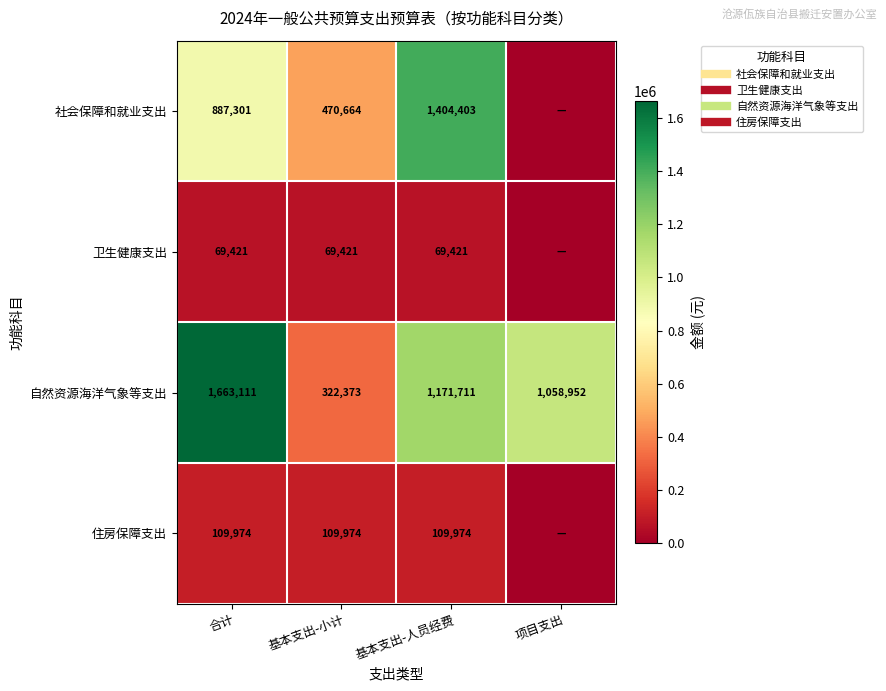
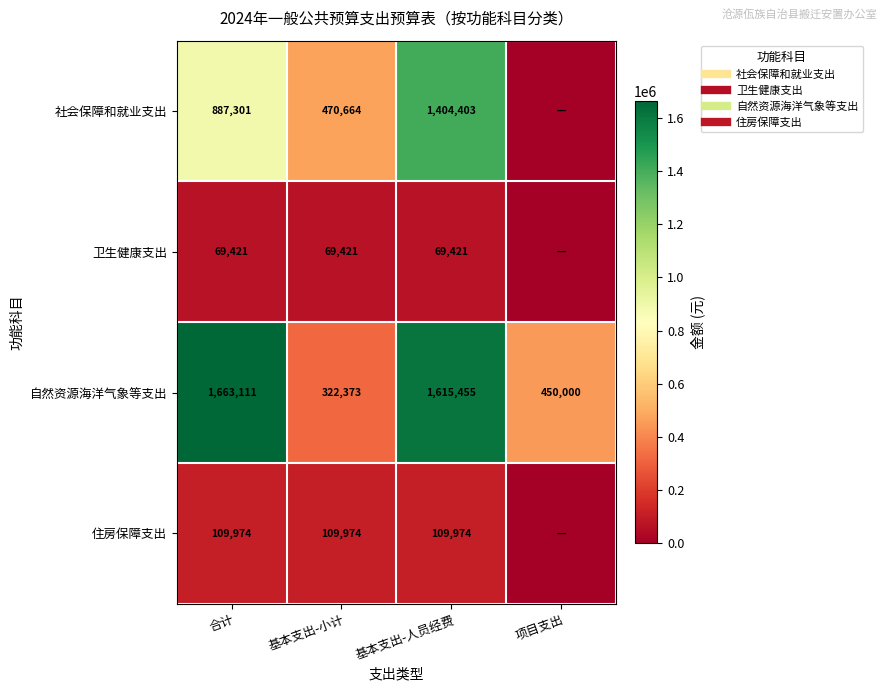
  {
    "社会保障和就业支出": {
      "合计": "887,301",
      "基本支出-小计": "470,664",
      "基本支出-人员经费": "1,404,403"
    },
    "卫生健康支出": {
      "合计": "69,421",
      "基本支出-小计": "69,421",
      "基本支出-人员经费": "69,421"
    },
    "自然资源海洋气象等支出": {
      "合计": "1,663,111",
      "基本支出-小计": "322,373",
-     "基本支出-人员经费": "1,171,711",
-     "项目支出": "1,058,952"
+     "基本支出-人员经费": "1,615,455",
+     "项目支出": "450,000"
    },
    "住房保障支出": {
      "合计": "109,974",
      "基本支出-小计": "109,974",
      "基本支出-人员经费": "109,974"
    }
  }
